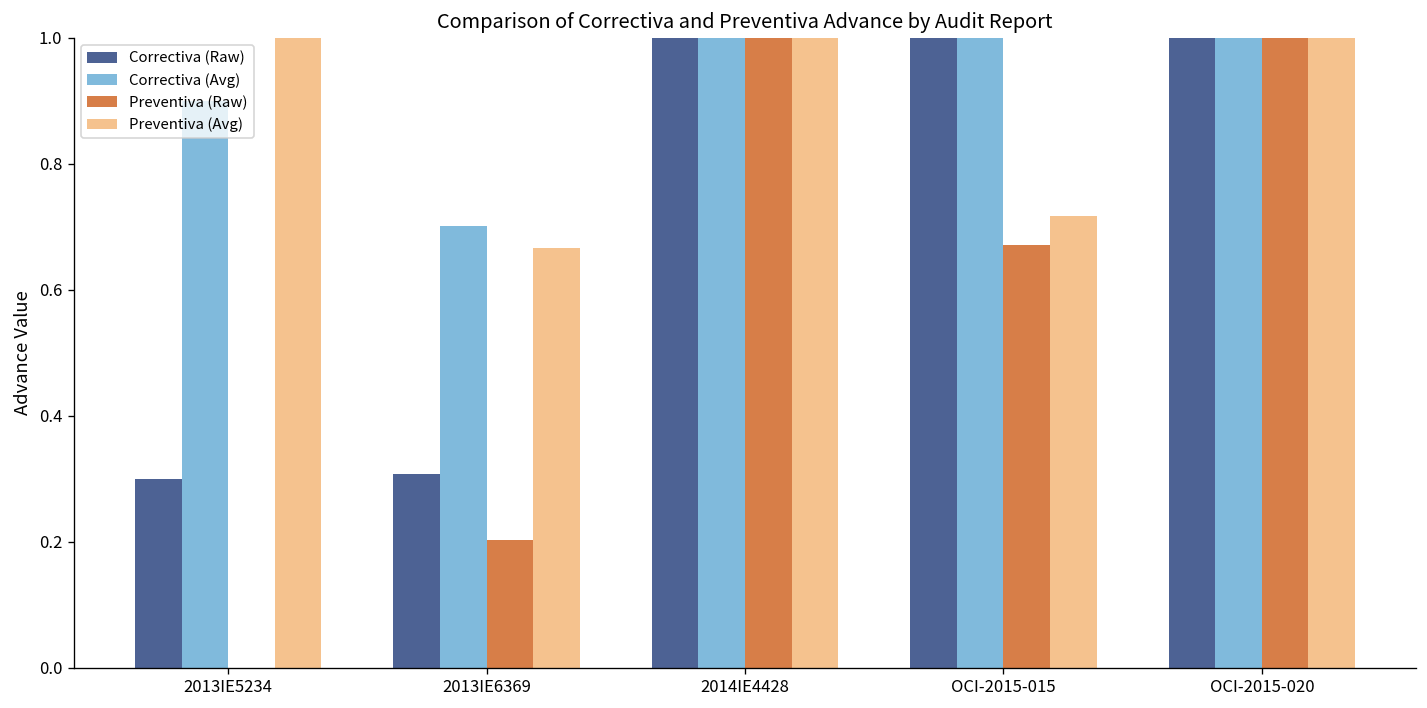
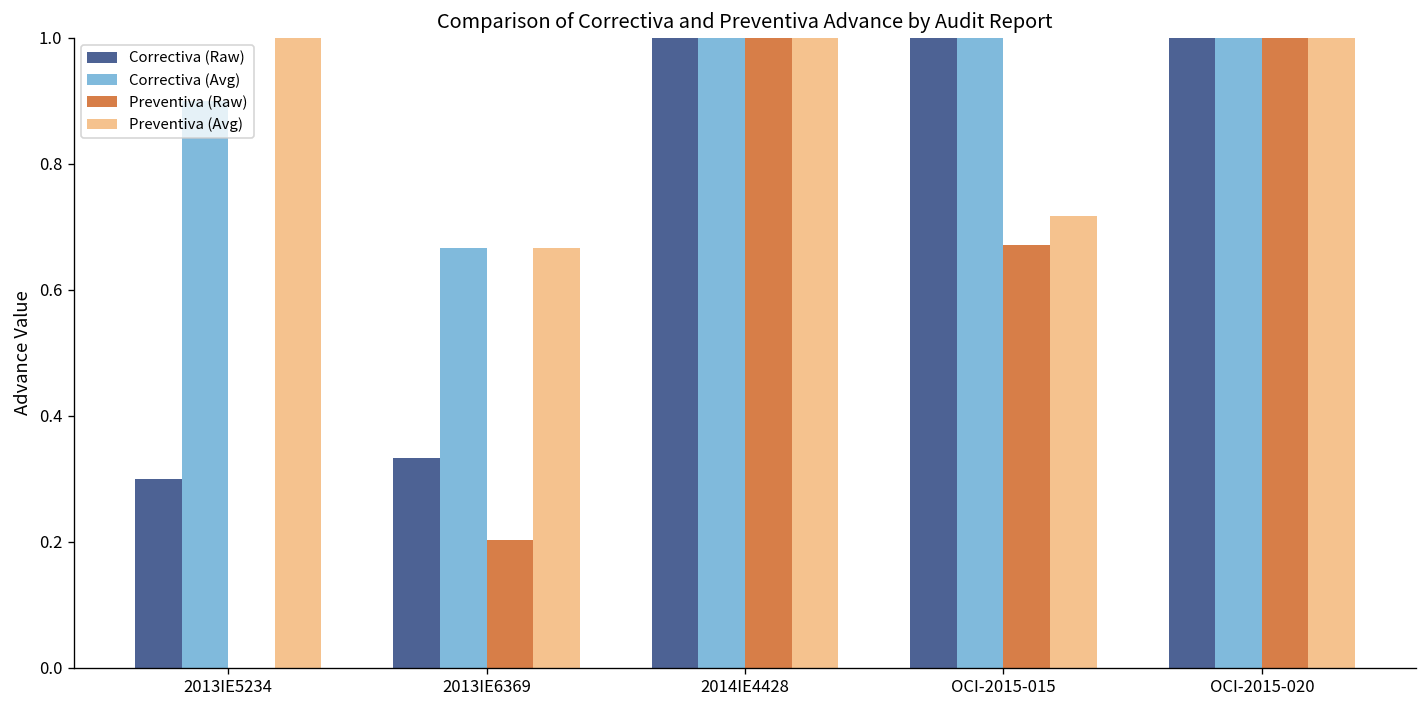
  {
    "Correctiva (Raw)": {
      "2013IE5234": 0.30,
-     "2013IE6369": 0.31,
+     "2013IE6369": 0.33,
      "2014IE4428": 1.00,
      "OCI-2015-015": 1.00,
      "OCI-2015-020": 1.00
    },
    "Correctiva (Avg)": {
-     "2013IE6369": 0.70,
+     "2013IE6369": 0.67,
      "2014IE4428": 1.00,
      "OCI-2015-015": 1.00,
      "OCI-2015-020": 1.00
    },
    "Preventiva (Raw)": {
      "2013IE5234": 0.00,
      "2013IE6369": 0.20,
      "2014IE4428": 1.00,
      "OCI-2015-015": 0.67,
      "OCI-2015-020": 1.00
    },
    "Preventiva (Avg)": {
      "2013IE5234": 1.00,
      "2013IE6369": 0.67,
      "2014IE4428": 1.00,
      "OCI-2015-015": 0.72,
      "OCI-2015-020": 1.00
    }
  }
